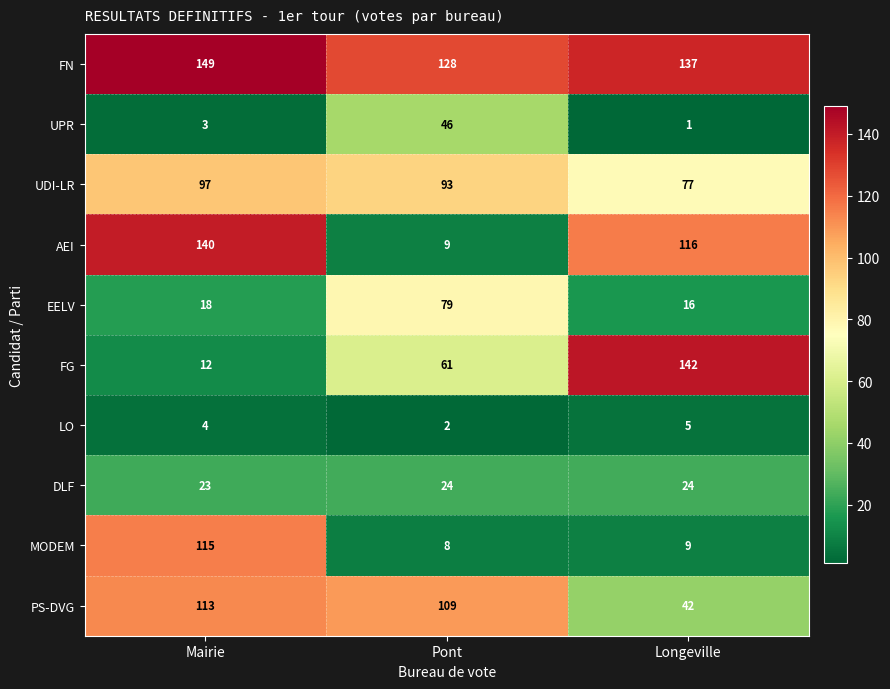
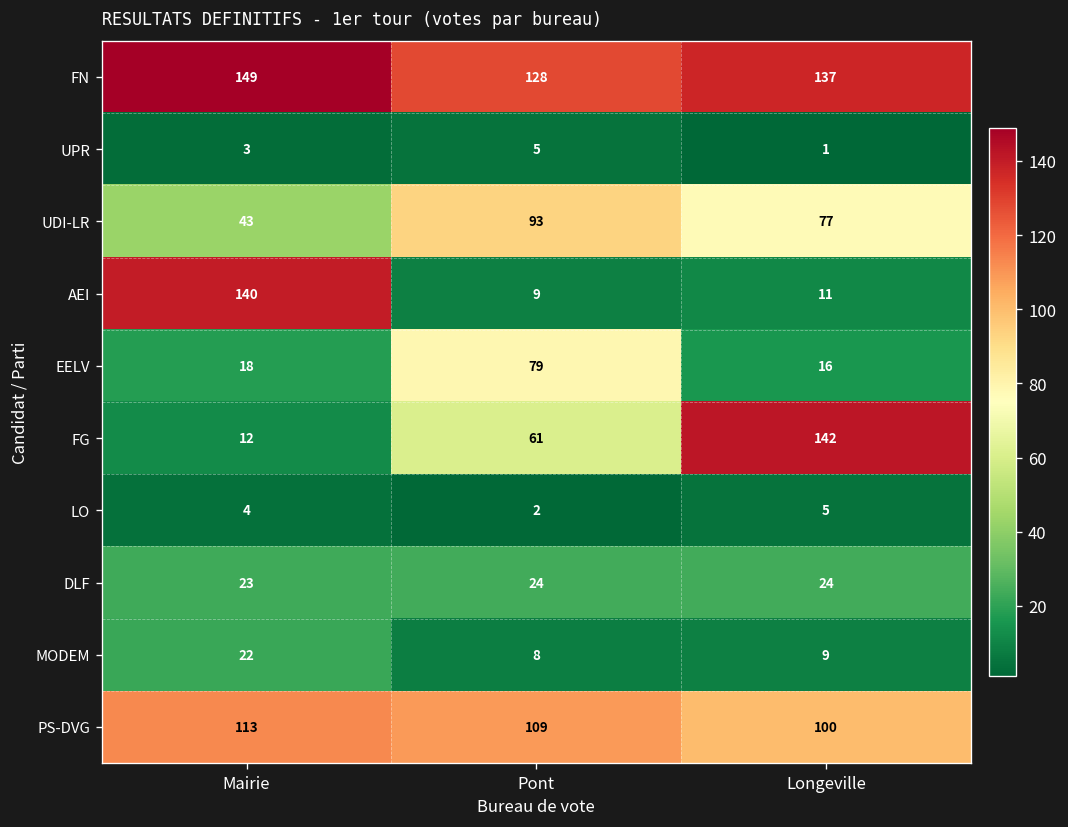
  {
    "FN": {
      "Mairie": 149,
      "Pont": 128,
      "Longeville": 137
    },
    "UPR": {
      "Mairie": 3,
-     "Pont": 46,
+     "Pont": 5,
      "Longeville": 1
    },
    "UDI-LR": {
-     "Mairie": 97,
+     "Mairie": 43,
      "Pont": 93,
      "Longeville": 77
    },
    "AEI": {
      "Mairie": 140,
      "Pont": 9,
-     "Longeville": 116
+     "Longeville": 11
    },
    "EELV": {
      "Mairie": 18,
      "Pont": 79,
      "Longeville": 16
    },
    "FG": {
      "Mairie": 12,
      "Pont": 61,
      "Longeville": 142
    },
    "LO": {
      "Mairie": 4,
      "Pont": 2,
      "Longeville": 5
    },
    "DLF": {
      "Mairie": 23,
      "Pont": 24,
      "Longeville": 24
    },
    "MODEM": {
-     "Mairie": 115,
+     "Mairie": 22,
      "Pont": 8,
      "Longeville": 9
    },
    "PS-DVG": {
      "Mairie": 113,
      "Pont": 109,
-     "Longeville": 42
+     "Longeville": 100
    }
  }
